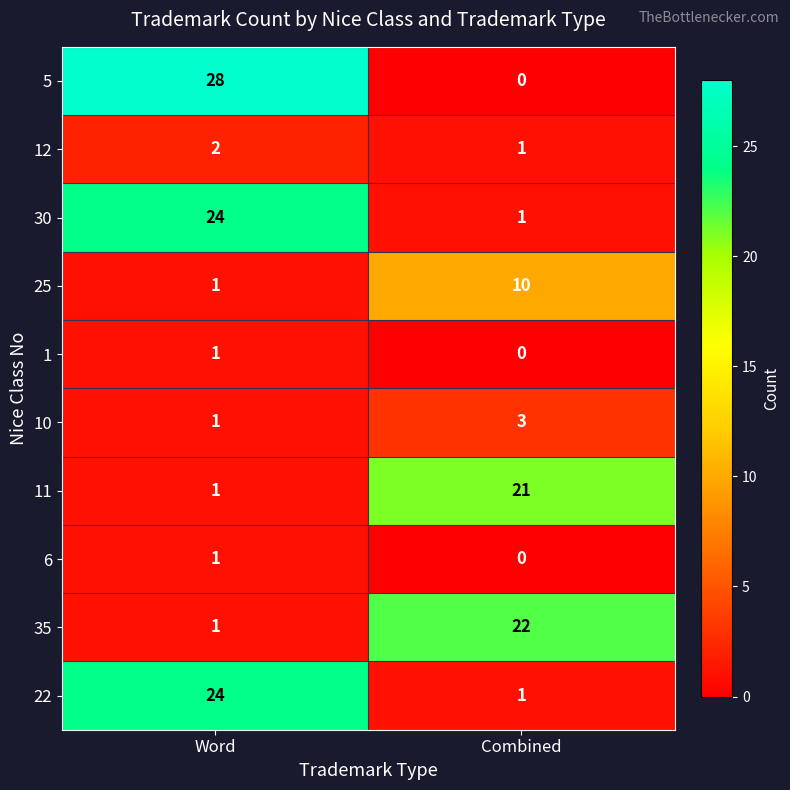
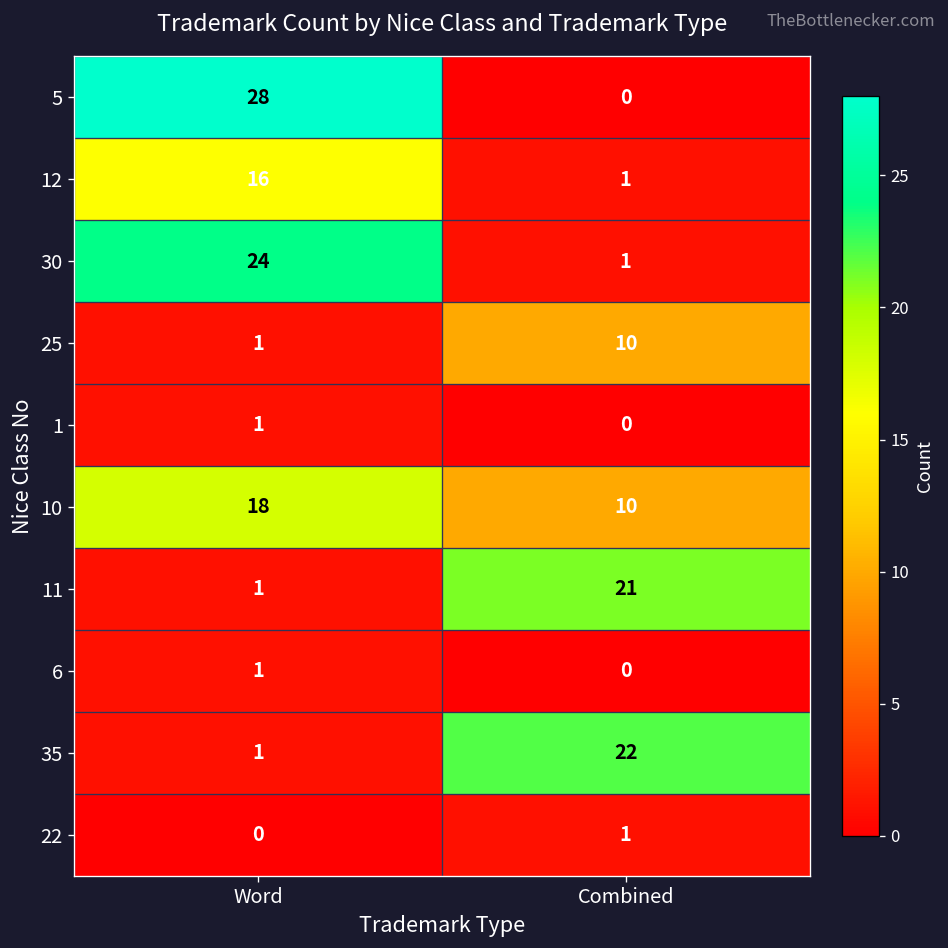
  {
    "5": {
      "Word": 28,
      "Combined": 0
    },
    "12": {
-     "Word": 2,
+     "Word": 16,
      "Combined": 1
    },
    "30": {
      "Word": 24,
      "Combined": 1
    },
    "25": {
      "Word": 1,
      "Combined": 10
    },
    "1": {
      "Word": 1,
      "Combined": 0
    },
    "10": {
-     "Word": 1,
-     "Combined": 3
+     "Word": 18,
+     "Combined": 10
    },
    "11": {
      "Word": 1,
      "Combined": 21
    },
    "6": {
      "Word": 1,
      "Combined": 0
    },
    "35": {
      "Word": 1,
      "Combined": 22
    },
    "22": {
-     "Word": 24,
+     "Word": 0,
      "Combined": 1
    }
  }
